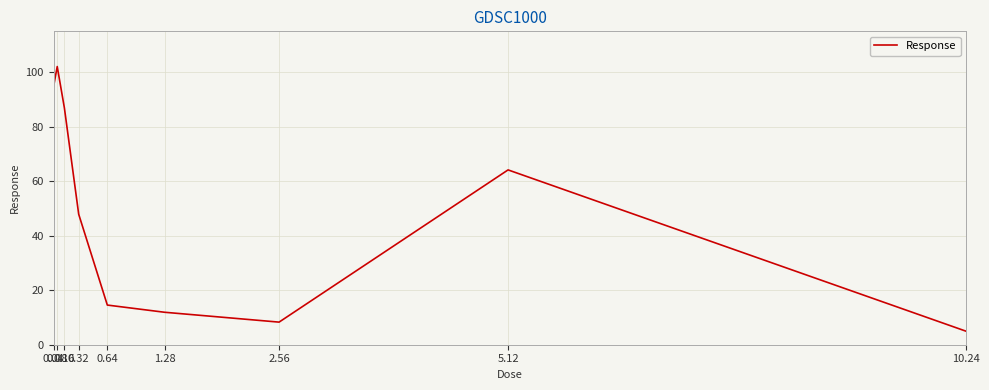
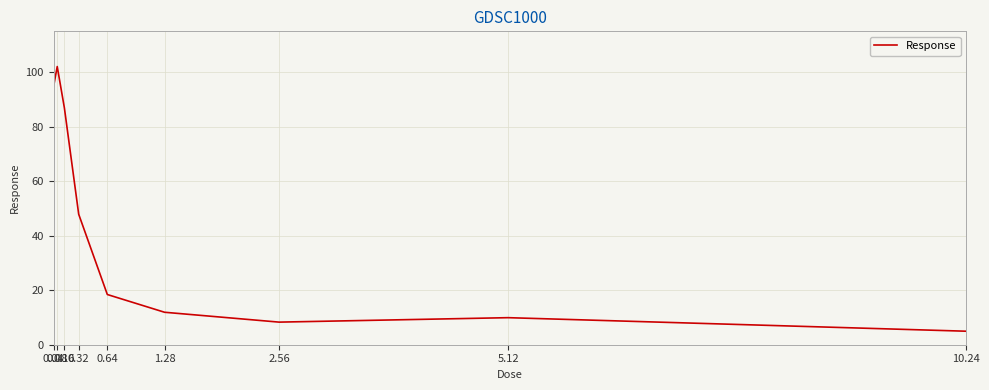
  {
-   "0.64": 15,
+   "0.64": 18,
    "1.28": 12,
    "2.56": 8,
-   "5.12": 64,
+   "5.12": 10,
    "10.24": 5
  }
